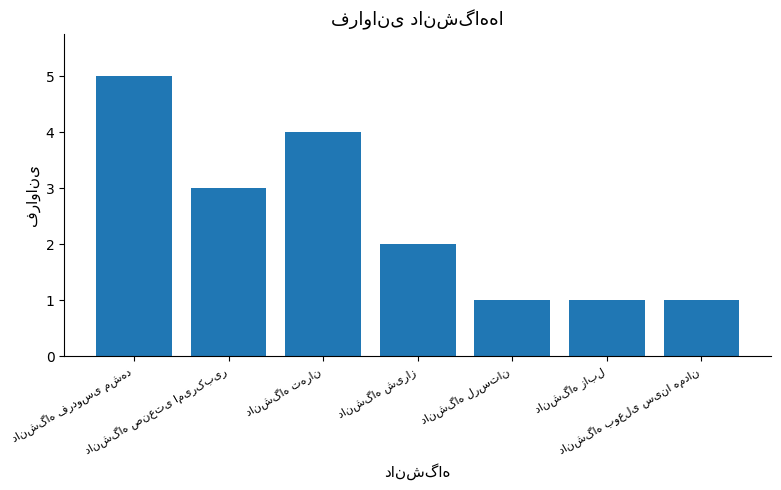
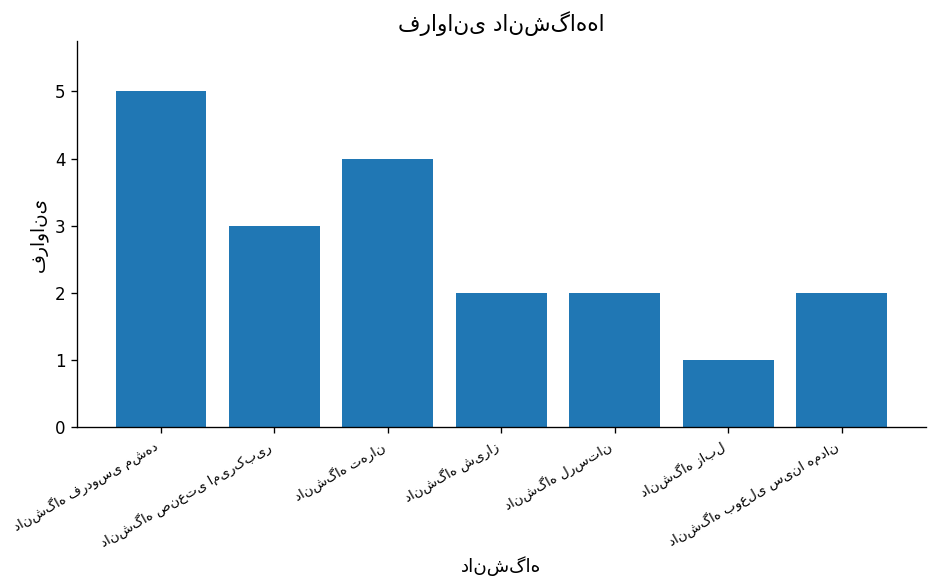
  {
    "دانشگاه فردوسی مشهد": 5,
    "دانشگاه صنعتی امیرکبیر": 3,
    "دانشگاه تهران": 4,
    "دانشگاه شیراز": 2,
-   "دانشگاه لرستان": 1,
+   "دانشگاه لرستان": 2,
    "دانشگاه زابل": 1,
-   "دانشگاه بوعلی سینا همدان": 1
+   "دانشگاه بوعلی سینا همدان": 2
  }
